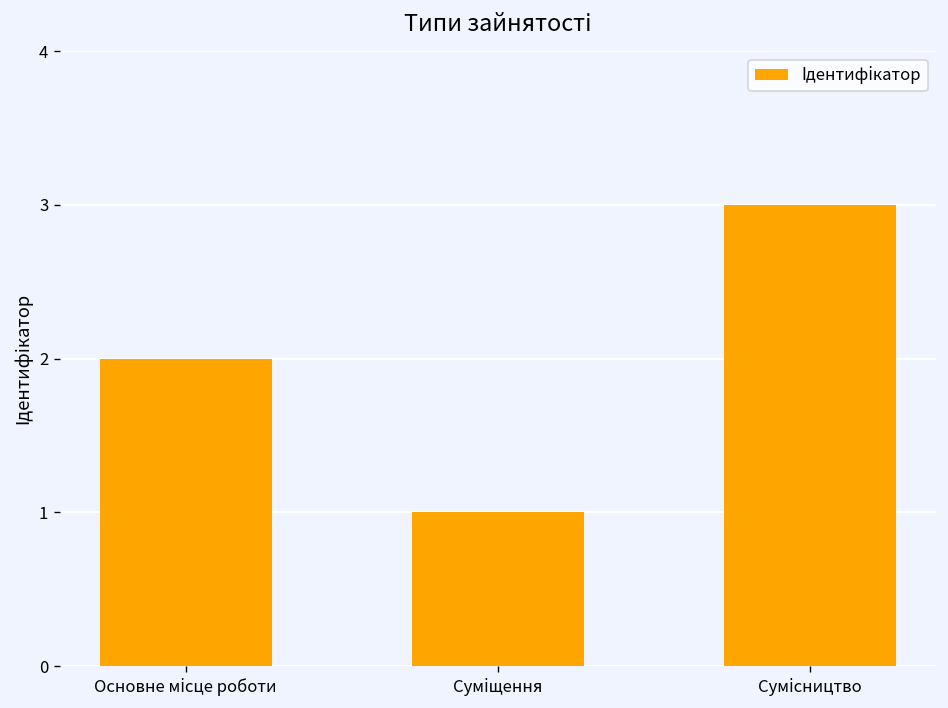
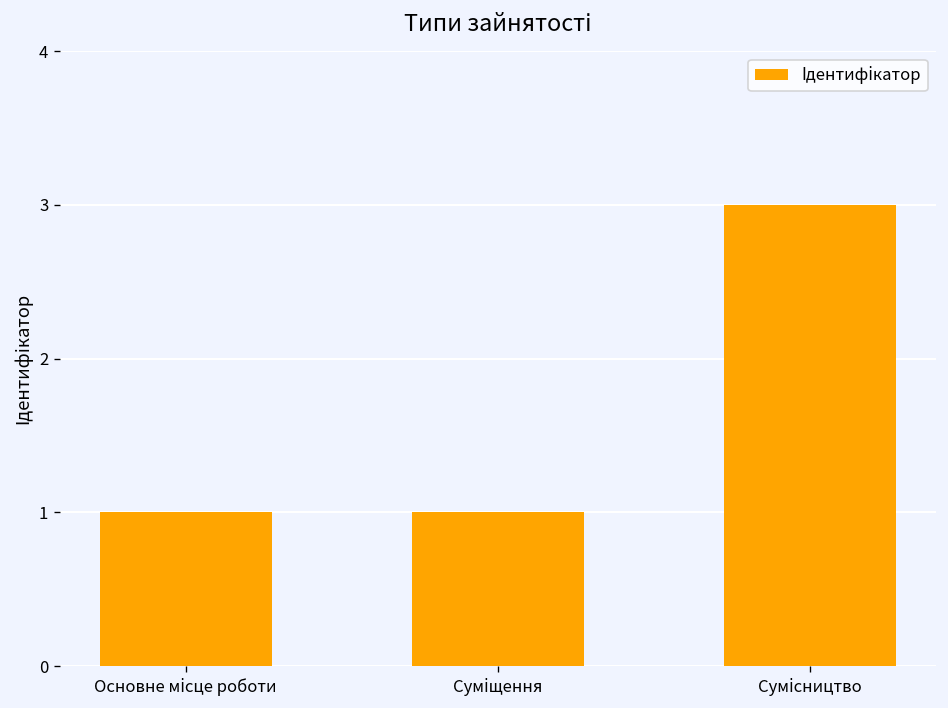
  {
-   "Основне місце роботи": 2,
+   "Основне місце роботи": 1,
    "Суміщення": 1,
    "Сумісництво": 3
  }
